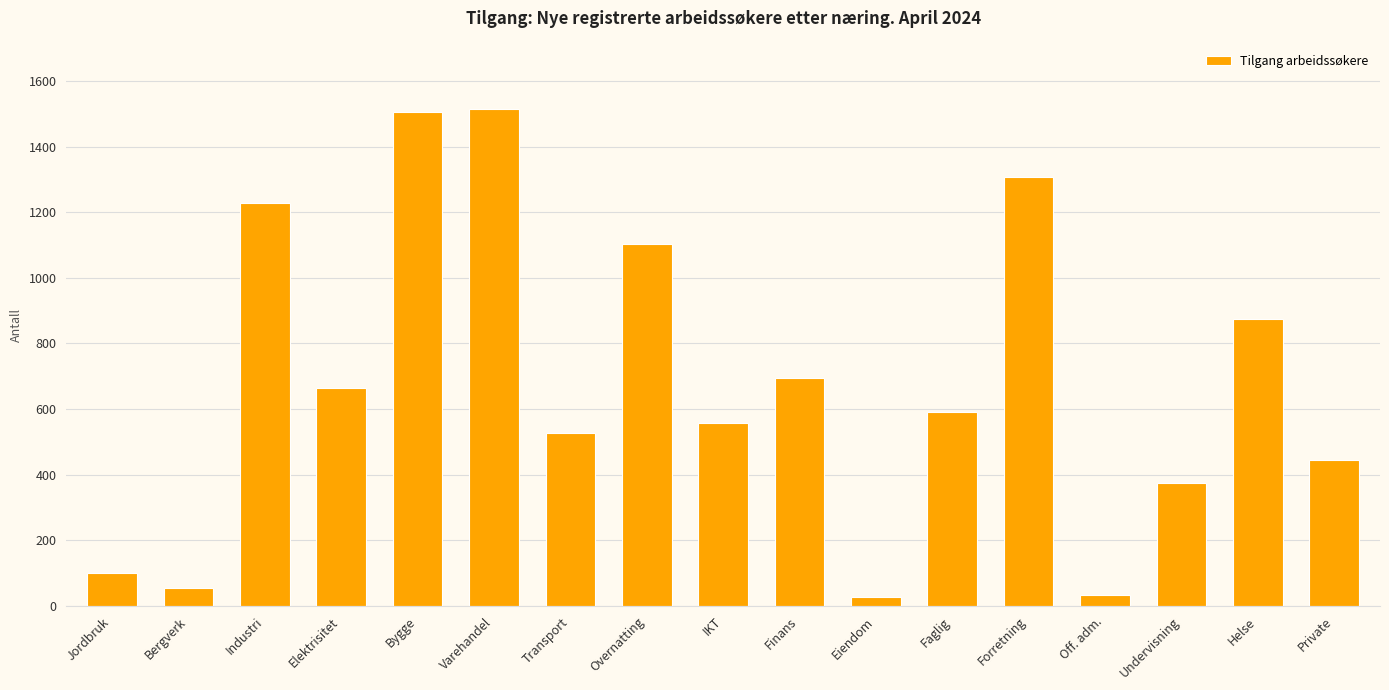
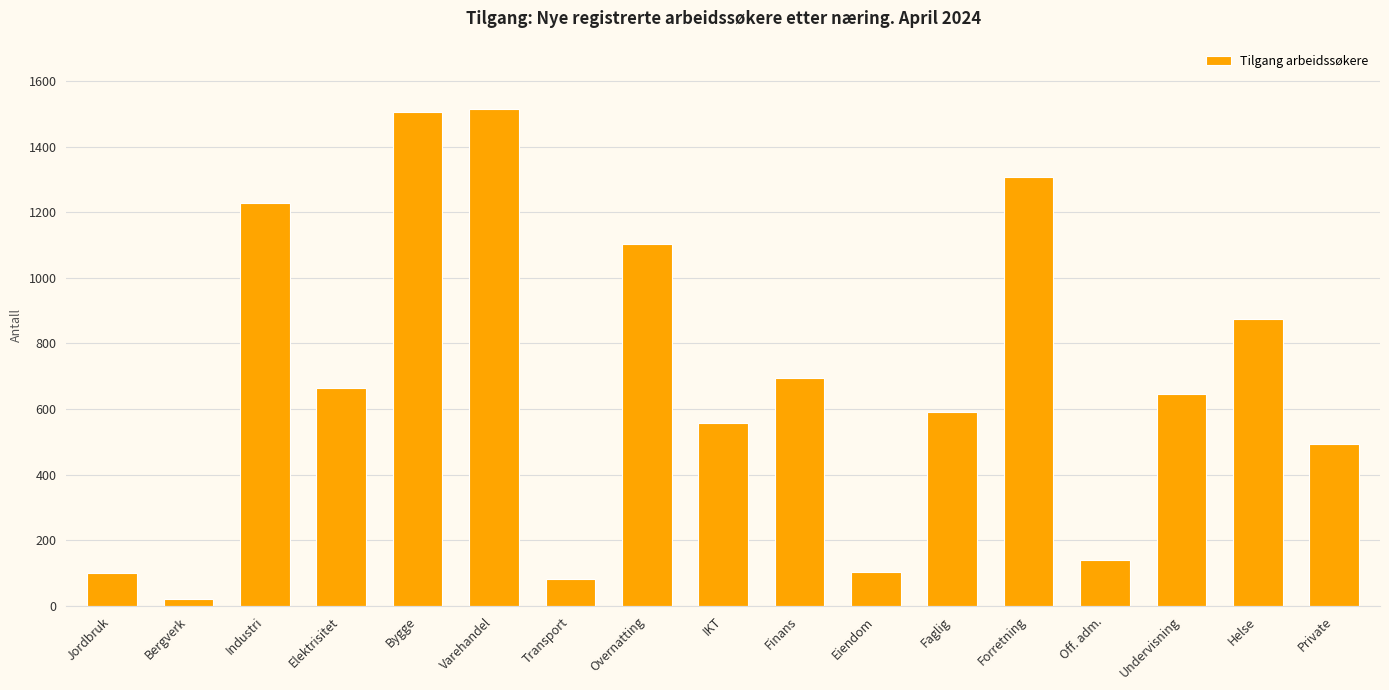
  {
    "Jordbruk": 100,
-   "Bergverk": 60,
+   "Bergverk": 20,
    "Industri": 1230,
    "Elektrisitet": 670,
    "Bygge": 1500,
    "Varehandel": 1510,
-   "Transport": 530,
+   "Transport": 80,
    "Overnatting": 1100,
    "IKT": 560,
    "Finans": 690,
-   "Eiendom": 30,
+   "Eiendom": 110,
    "Faglig": 590,
    "Forretning": 1310,
-   "Off. adm.": 40,
-   "Undervisning": 370,
+   "Off. adm.": 140,
+   "Undervisning": 650,
    "Helse": 880,
-   "Private": 440
+   "Private": 490
  }
